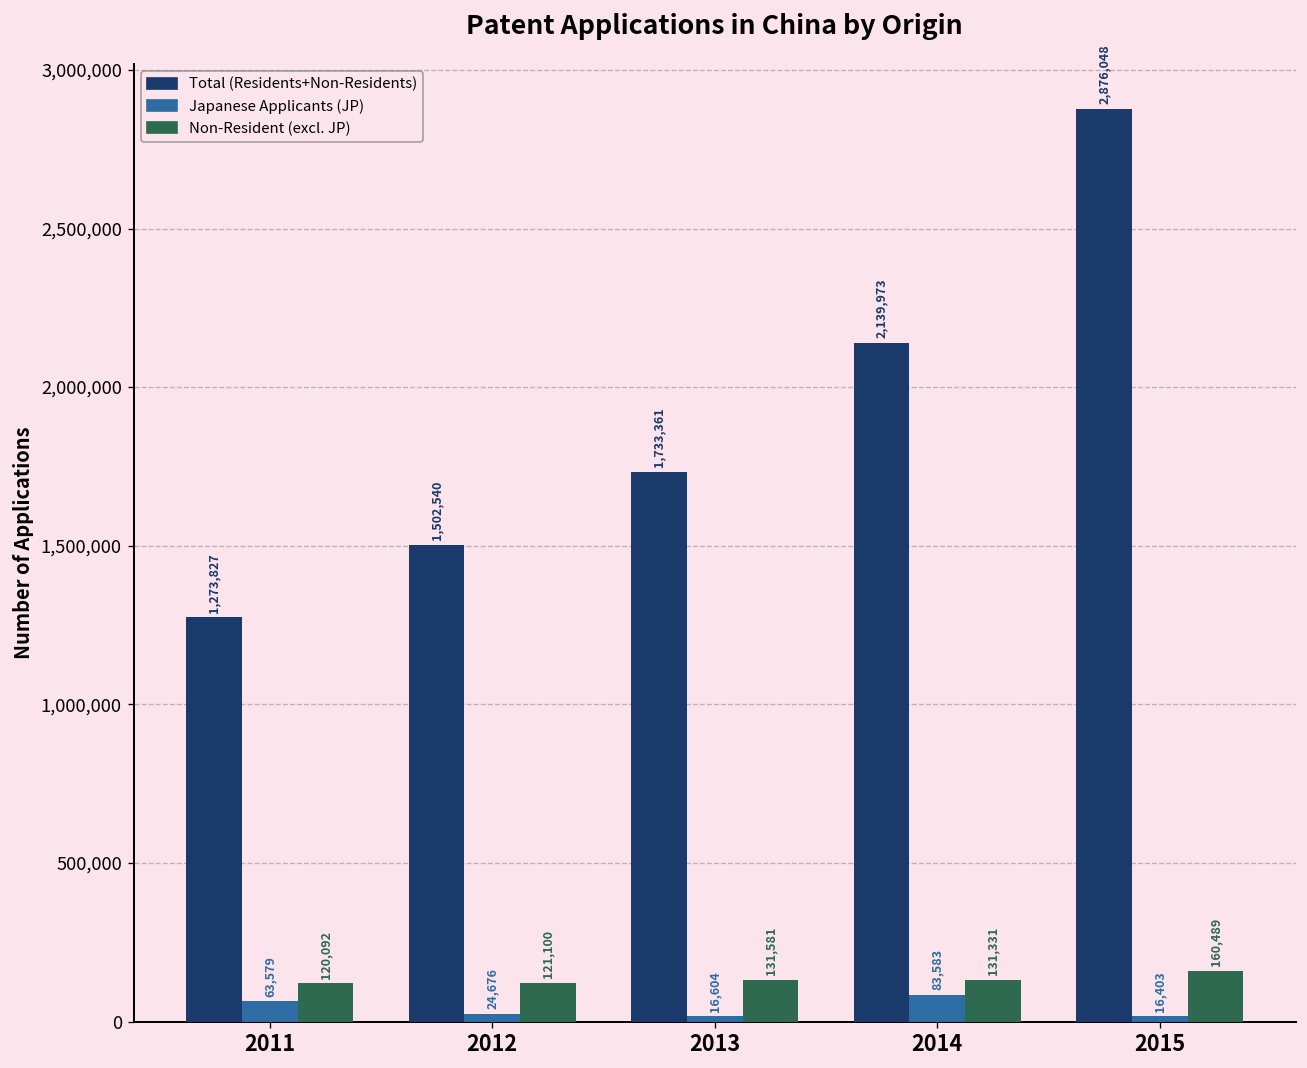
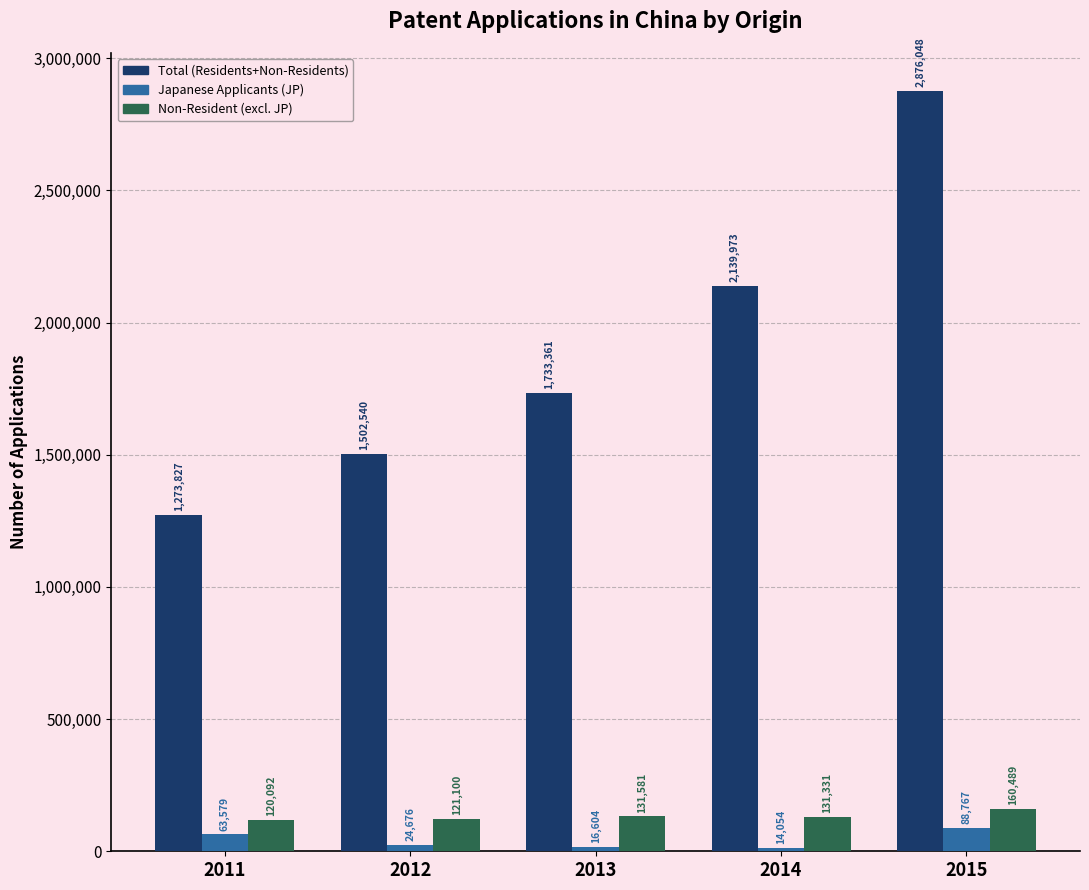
  {
    "Japanese Applicants (JP)": {
      "2011": "63,579",
      "2012": "24,676",
      "2013": "16,604",
-     "2014": "83,583",
-     "2015": "16,403"
+     "2014": "14,054",
+     "2015": "88,767"
    }
  }
